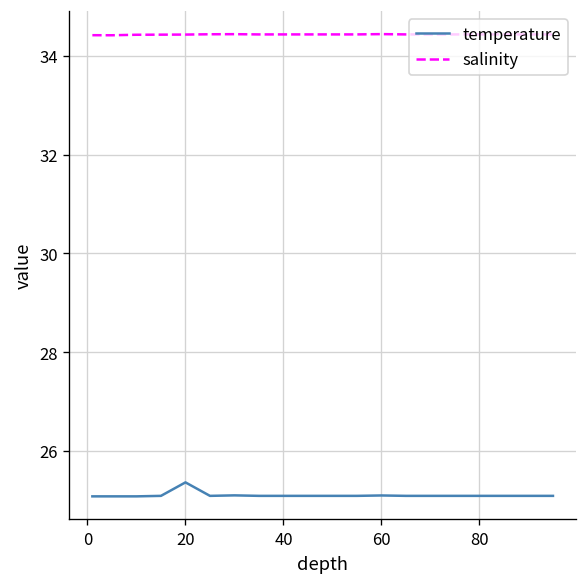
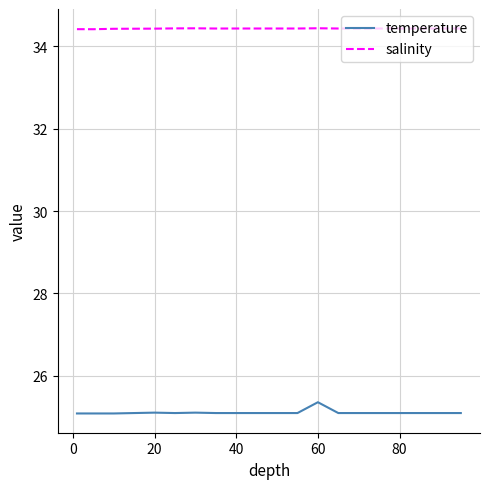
  {
    "temperature": {
-     "20": 25.4,
+     "20": 25.1,
      "40": 25.1,
-     "60": 25.1,
+     "60": 25.4,
      "80": 25.1
    },
    "salinity": {
      "20": 34.4,
      "40": 34.4,
      "60": 34.4
    }
  }
